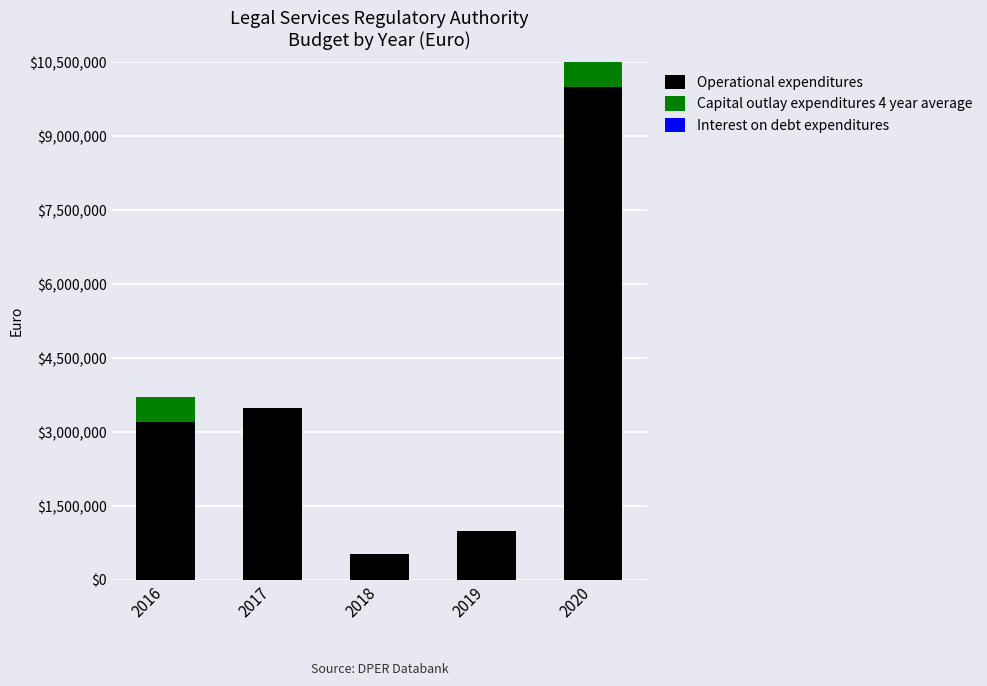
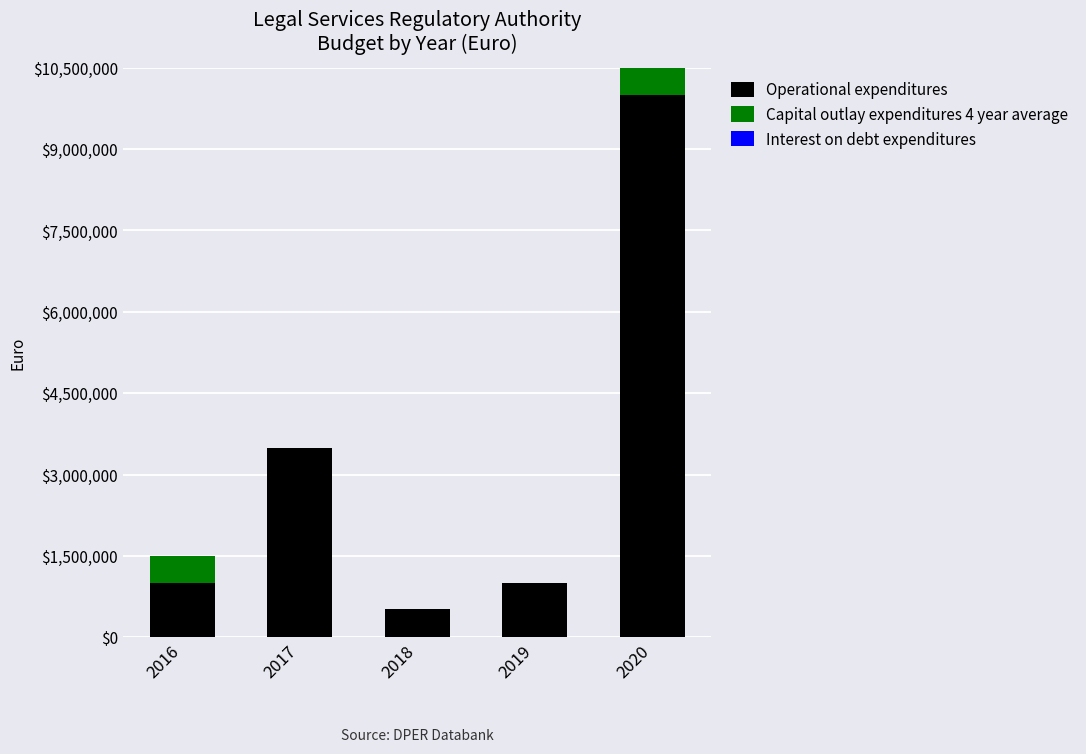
  {
    "Operational expenditures": {
-     "2016": "$3,200,000",
+     "2016": "$1,000,000",
      "2017": "$3,500,000",
      "2018": "$500,000",
      "2019": "$1,000,000",
      "2020": "$10,000,000"
    },
    "Interest on debt expenditures": {
      "2017": "$0",
      "2018": "$0",
      "2019": "$0"
    }
  }
